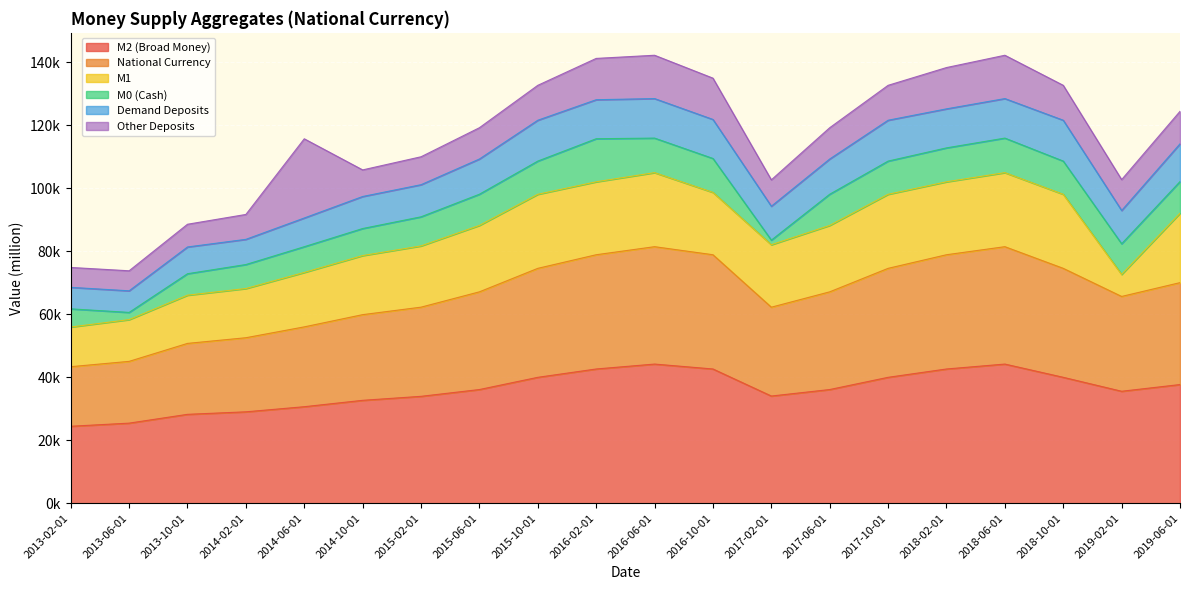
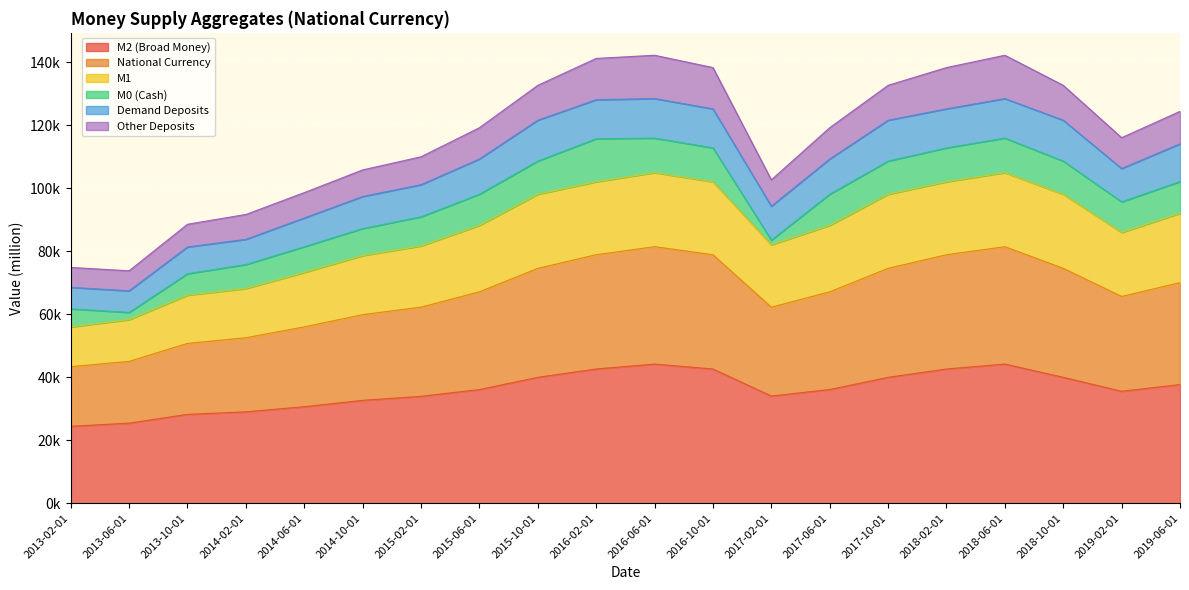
  {
    "M1": {
      "2013-02-01": 13000,
      "2013-06-01": 13000,
      "2013-10-01": 15000,
      "2014-02-01": 16000,
      "2014-06-01": 17000,
      "2014-10-01": 19000,
      "2015-02-01": 19000,
      "2015-06-01": 21000,
      "2015-10-01": 23000,
      "2016-02-01": 23000,
      "2016-06-01": 23000,
-     "2016-10-01": 20000,
+     "2016-10-01": 23000,
      "2017-02-01": 20000,
      "2017-06-01": 21000,
      "2017-10-01": 23000,
      "2018-02-01": 23000,
      "2018-06-01": 23000,
      "2018-10-01": 23000,
-     "2019-02-01": 7000,
+     "2019-02-01": 20000,
      "2019-06-01": 22000
    },
    "M0 (Cash)": {
      "2013-02-01": 6000,
      "2013-06-01": 2000,
      "2013-10-01": 7000,
      "2014-02-01": 8000,
      "2014-06-01": 8000,
      "2014-10-01": 9000,
      "2015-02-01": 9000,
      "2015-06-01": 10000,
      "2015-10-01": 11000,
      "2016-02-01": 14000,
      "2016-06-01": 11000,
      "2016-10-01": 11000,
      "2017-02-01": 1000,
      "2017-06-01": 10000,
      "2017-10-01": 11000,
      "2018-02-01": 11000,
      "2018-06-01": 11000,
      "2018-10-01": 11000,
      "2019-02-01": 10000,
      "2019-06-01": 10000
    },
    "Demand Deposits": {
      "2013-02-01": 7000,
      "2013-06-01": 7000,
      "2013-10-01": 8000,
      "2014-02-01": 8000,
      "2014-06-01": 9000,
      "2014-10-01": 10000,
      "2015-02-01": 10000,
      "2015-06-01": 11000,
      "2015-10-01": 13000,
      "2016-02-01": 12000,
      "2016-06-01": 13000,
      "2016-10-01": 12000,
      "2017-02-01": 11000,
      "2017-06-01": 11000,
      "2017-10-01": 13000,
      "2018-02-01": 12000,
      "2018-06-01": 13000,
      "2018-10-01": 13000,
      "2019-02-01": 11000,
      "2019-06-01": 12000
    },
    "Other Deposits": {
      "2013-02-01": 6000,
      "2013-06-01": 6000,
      "2013-10-01": 7000,
      "2014-02-01": 8000,
-     "2014-06-01": 25000,
+     "2014-06-01": 8000,
      "2014-10-01": 8000,
      "2015-02-01": 9000,
      "2015-06-01": 10000,
      "2015-10-01": 11000,
      "2016-02-01": 13000,
      "2016-06-01": 14000,
      "2016-10-01": 13000,
      "2017-02-01": 8000,
      "2017-06-01": 10000,
      "2017-10-01": 11000,
      "2018-02-01": 13000,
      "2018-06-01": 14000,
      "2018-10-01": 11000,
      "2019-02-01": 10000,
      "2019-06-01": 10000
    }
  }
